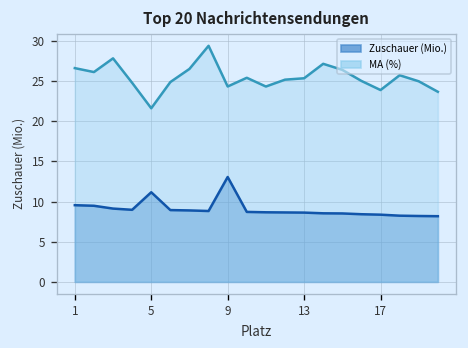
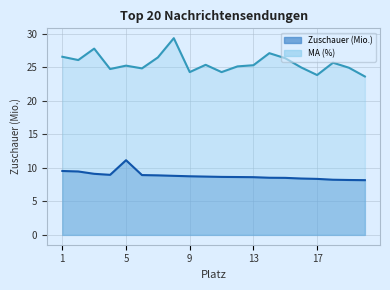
  {
    "Zuschauer (Mio.)": {
      "1": 10,
      "5": 11,
-     "9": 13,
+     "9": 9,
      "13": 9,
      "17": 8
    },
    "MA (%)": {
      "1": 27,
-     "5": 22,
+     "5": 25,
      "9": 24,
      "13": 25,
      "17": 24
    }
  }
